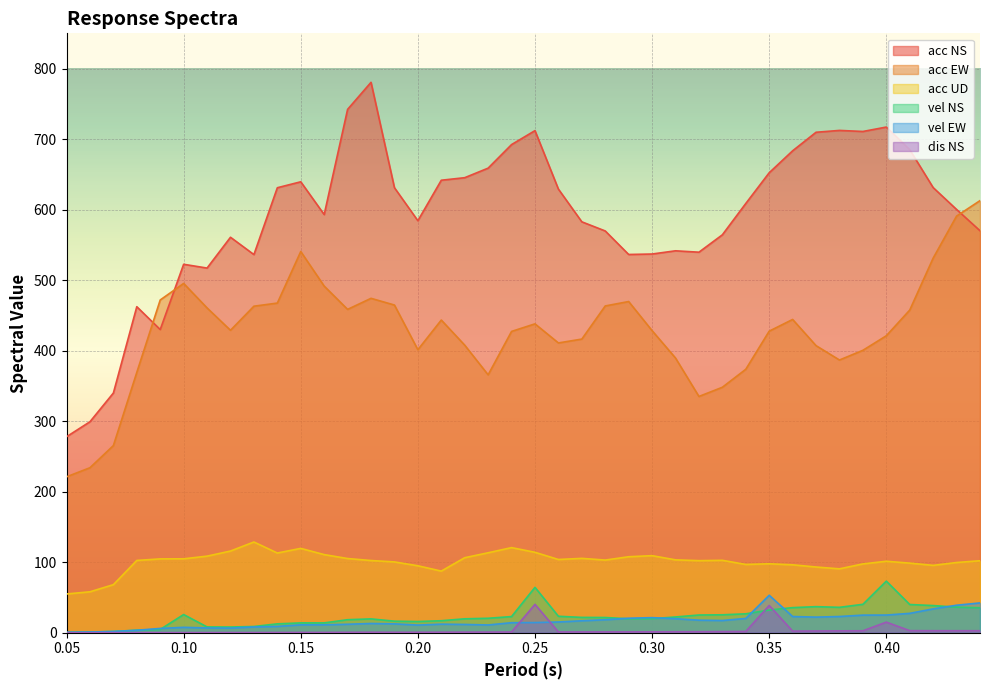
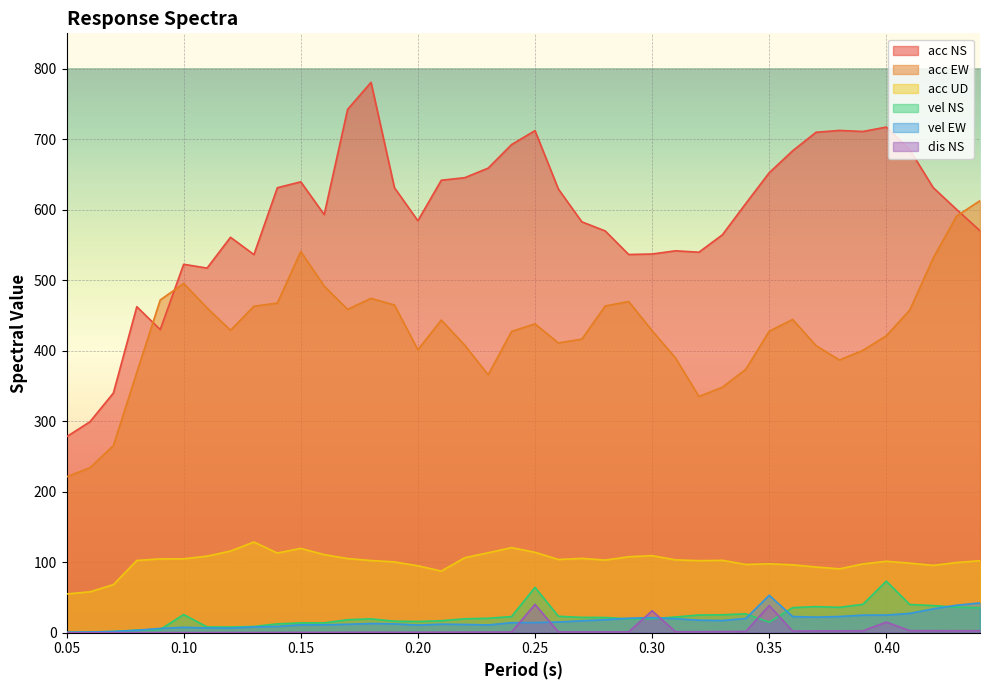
  {
    "vel NS": {
      "0.10": 30,
      "0.20": 20,
      "0.25": 60,
-     "0.35": 30,
+     "0.35": 10,
      "0.40": 70
    },
    "vel EW": {
      "0.10": 10,
      "0.20": 10,
      "0.25": 10,
      "0.35": 50,
      "0.40": 30
    },
    "dis NS": {
      "0.10": 0,
      "0.15": 0,
      "0.20": 0,
      "0.25": 40,
-     "0.30": 0,
+     "0.30": 30,
      "0.35": 40,
      "0.40": 10
    }
  }
